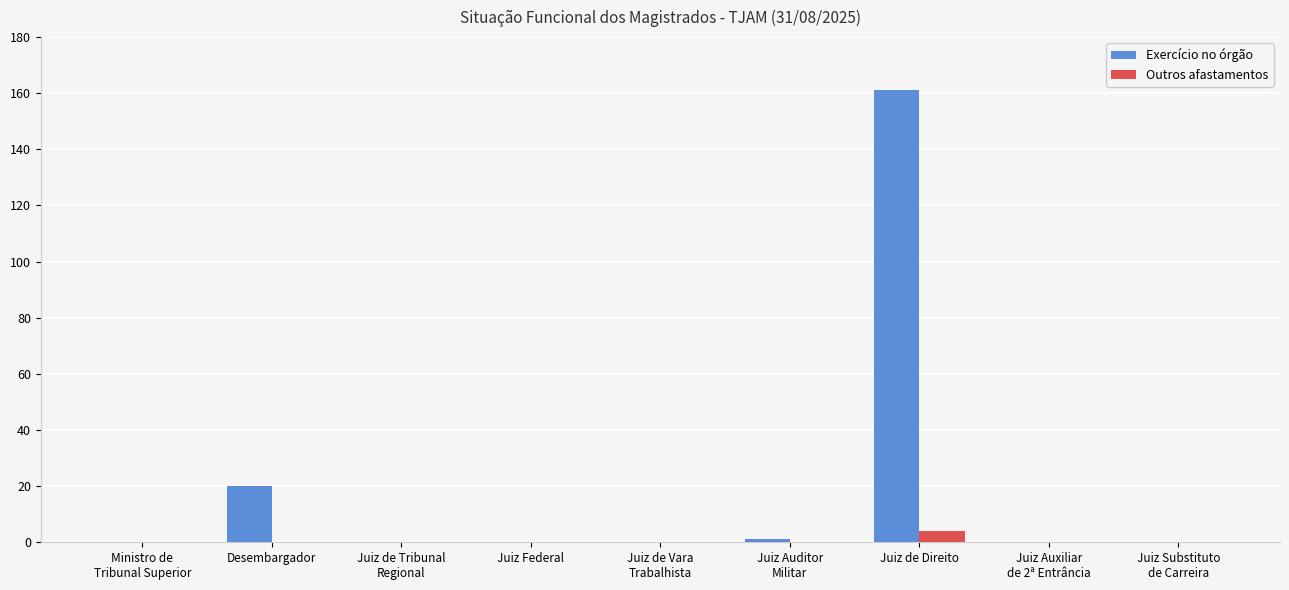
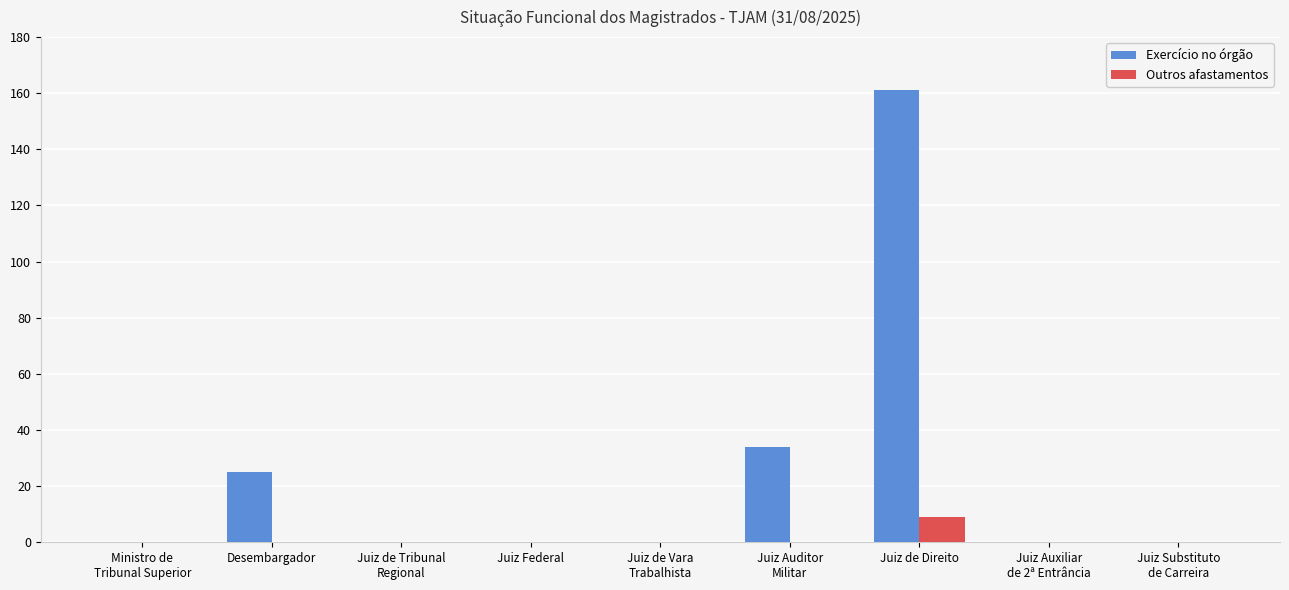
  {
    "Exercício no órgão": {
      "Ministro de Tribunal Superior": 0,
-     "Desembargador": 20,
+     "Desembargador": 25,
      "Juiz de Tribunal Regional": 0,
      "Juiz Federal": 0,
      "Juiz de Vara Trabalhista": 0,
-     "Juiz Auditor Militar": 1,
+     "Juiz Auditor Militar": 34,
      "Juiz de Direito": 161,
      "Juiz Auxiliar de 2ª Entrância": 0,
      "Juiz Substituto de Carreira": 0
    },
    "Outros afastamentos": {
      "Ministro de Tribunal Superior": 0,
      "Desembargador": 0,
      "Juiz de Tribunal Regional": 0,
      "Juiz Federal": 0,
      "Juiz de Vara Trabalhista": 0,
      "Juiz Auditor Militar": 0,
-     "Juiz de Direito": 4,
+     "Juiz de Direito": 9,
      "Juiz Auxiliar de 2ª Entrância": 0,
      "Juiz Substituto de Carreira": 0
    }
  }
